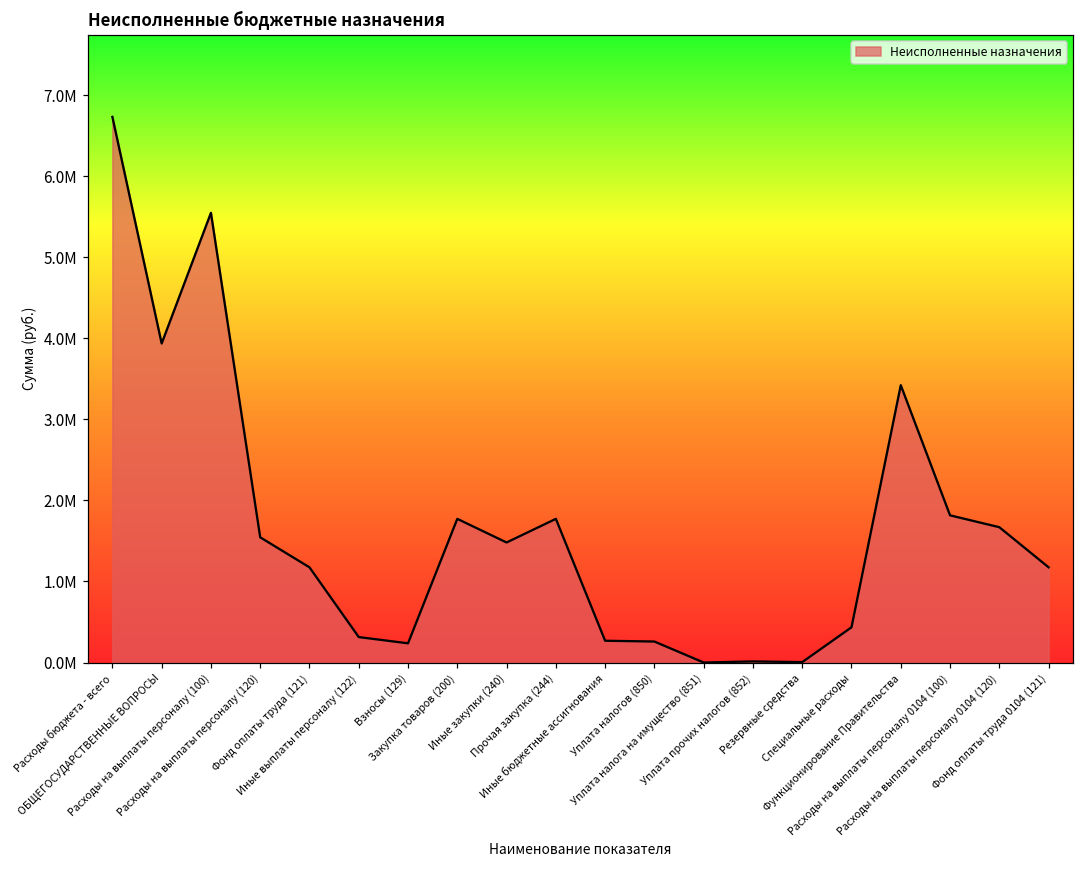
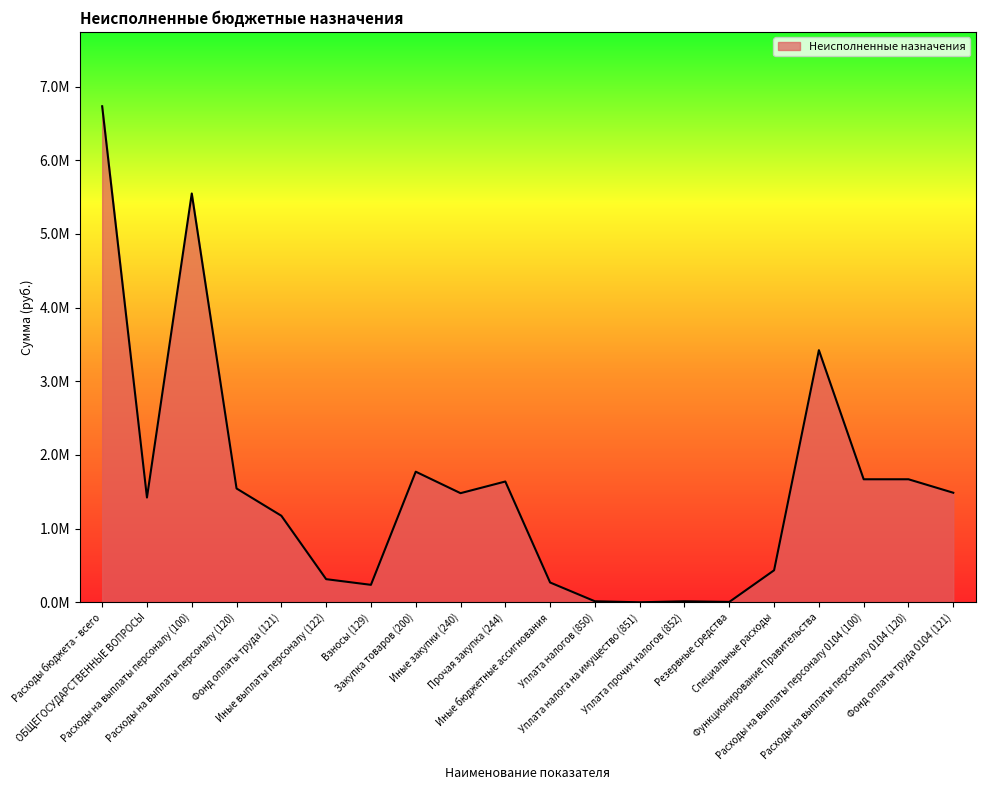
  {
    "Расходы бюджета - всего": 6700000,
-   "ОБЩЕГОСУДАРСТВЕННЫЕ ВОПРОСЫ": 3900000,
+   "ОБЩЕГОСУДАРСТВЕННЫЕ ВОПРОСЫ": 1400000,
    "Расходы на выплаты персоналу (100)": 5500000,
    "Расходы на выплаты персоналу (120)": 1500000,
    "Фонд оплаты труда (121)": 1200000,
    "Иные выплаты персоналу (122)": 300000,
    "Взносы (129)": 200000,
    "Закупка товаров (200)": 1800000,
    "Иные закупки (240)": 1500000,
-   "Прочая закупка (244)": 1800000,
+   "Прочая закупка (244)": 1600000,
    "Иные бюджетные ассигнования": 300000,
-   "Уплата налогов (850)": 300000,
+   "Уплата налогов (850)": 0,
    "Уплата налога на имущество (851)": 0,
    "Уплата прочих налогов (852)": 0,
    "Резервные средства": 0,
    "Специальные расходы": 400000,
    "Функционирование Правительства": 3400000,
-   "Расходы на выплаты персоналу 0104 (100)": 1800000,
+   "Расходы на выплаты персоналу 0104 (100)": 1700000,
    "Расходы на выплаты персоналу 0104 (120)": 1700000,
-   "Фонд оплаты труда 0104 (121)": 1200000
+   "Фонд оплаты труда 0104 (121)": 1500000
  }
